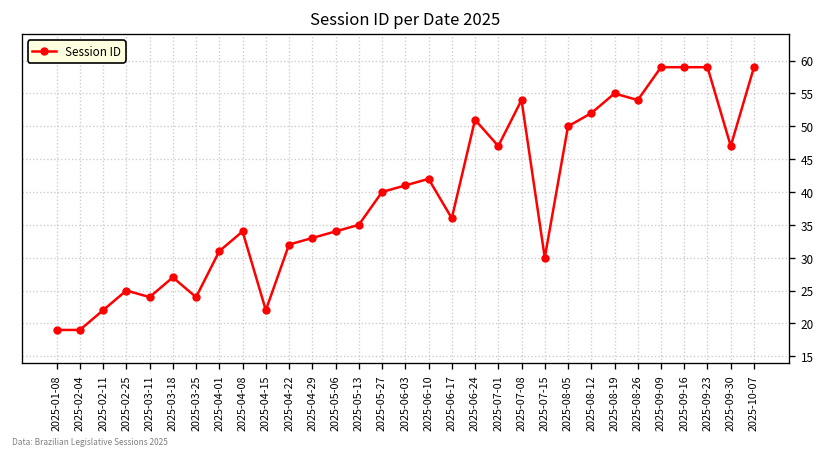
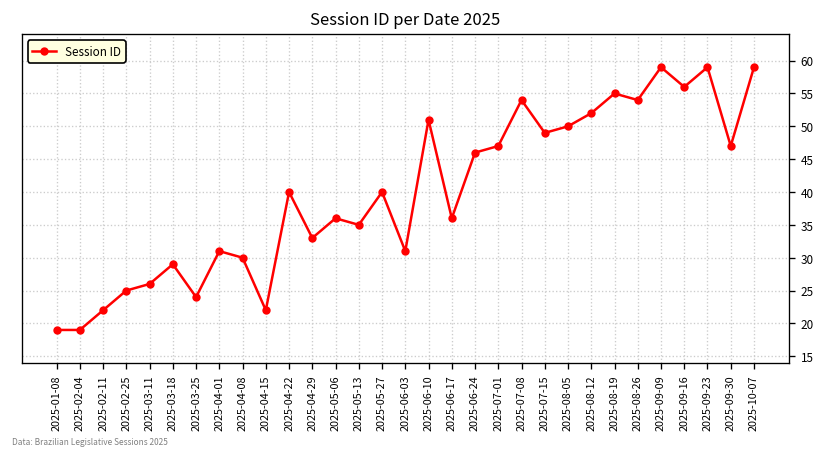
  {
    "2025-01-08": 19,
    "2025-02-04": 19,
    "2025-02-11": 22,
    "2025-02-25": 25,
-   "2025-03-11": 24,
-   "2025-03-18": 27,
+   "2025-03-11": 26,
+   "2025-03-18": 29,
    "2025-03-25": 24,
    "2025-04-01": 31,
-   "2025-04-08": 34,
+   "2025-04-08": 30,
    "2025-04-15": 22,
-   "2025-04-22": 32,
+   "2025-04-22": 40,
    "2025-04-29": 33,
-   "2025-05-06": 34,
+   "2025-05-06": 36,
    "2025-05-13": 35,
    "2025-05-27": 40,
-   "2025-06-03": 41,
-   "2025-06-10": 42,
+   "2025-06-03": 31,
+   "2025-06-10": 51,
    "2025-06-17": 36,
-   "2025-06-24": 51,
+   "2025-06-24": 46,
    "2025-07-01": 47,
    "2025-07-08": 54,
-   "2025-07-15": 30,
+   "2025-07-15": 49,
    "2025-08-05": 50,
    "2025-08-12": 52,
    "2025-08-19": 55,
    "2025-08-26": 54,
    "2025-09-09": 59,
-   "2025-09-16": 59,
+   "2025-09-16": 56,
    "2025-09-23": 59,
    "2025-09-30": 47,
    "2025-10-07": 59
  }
